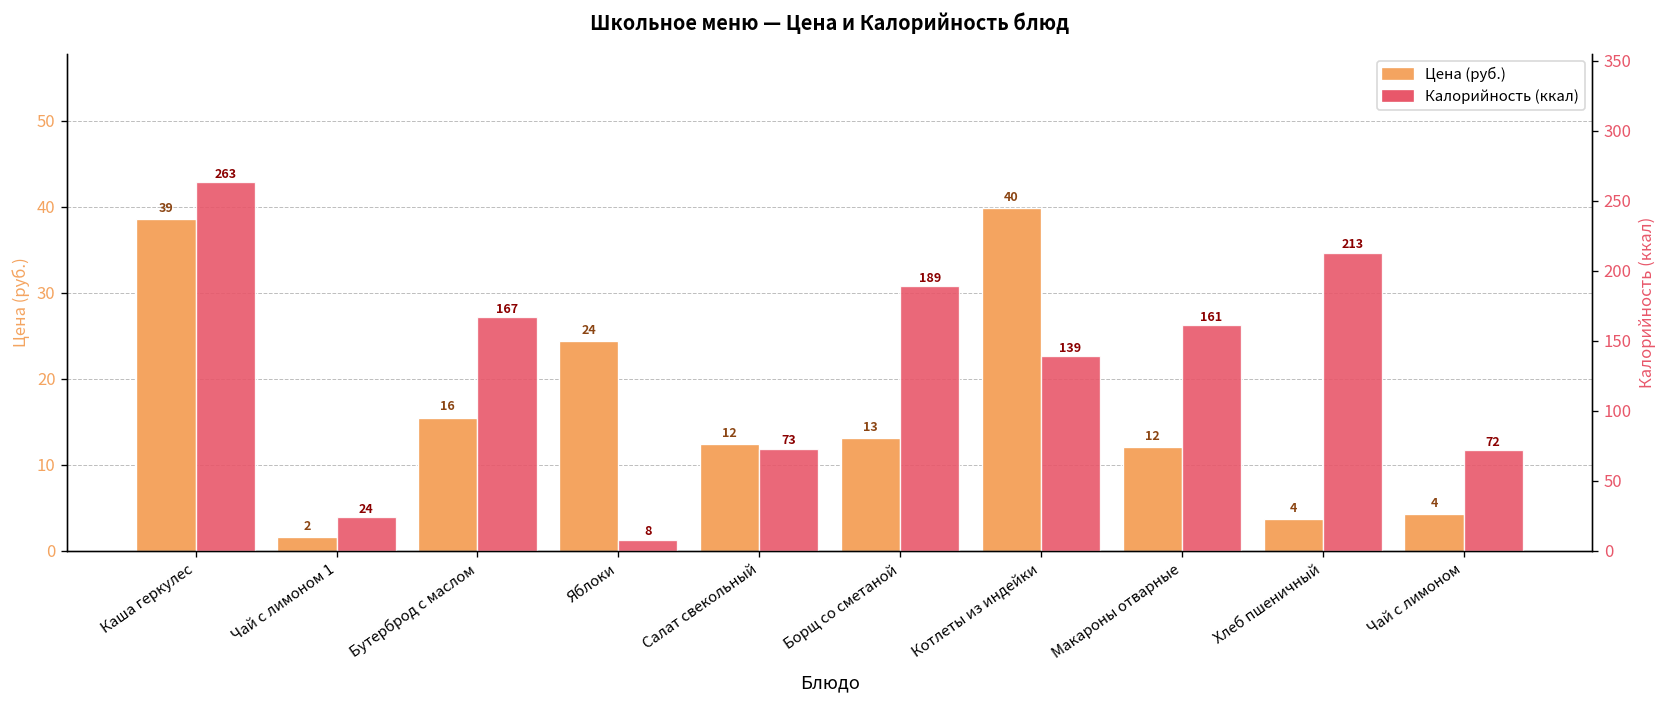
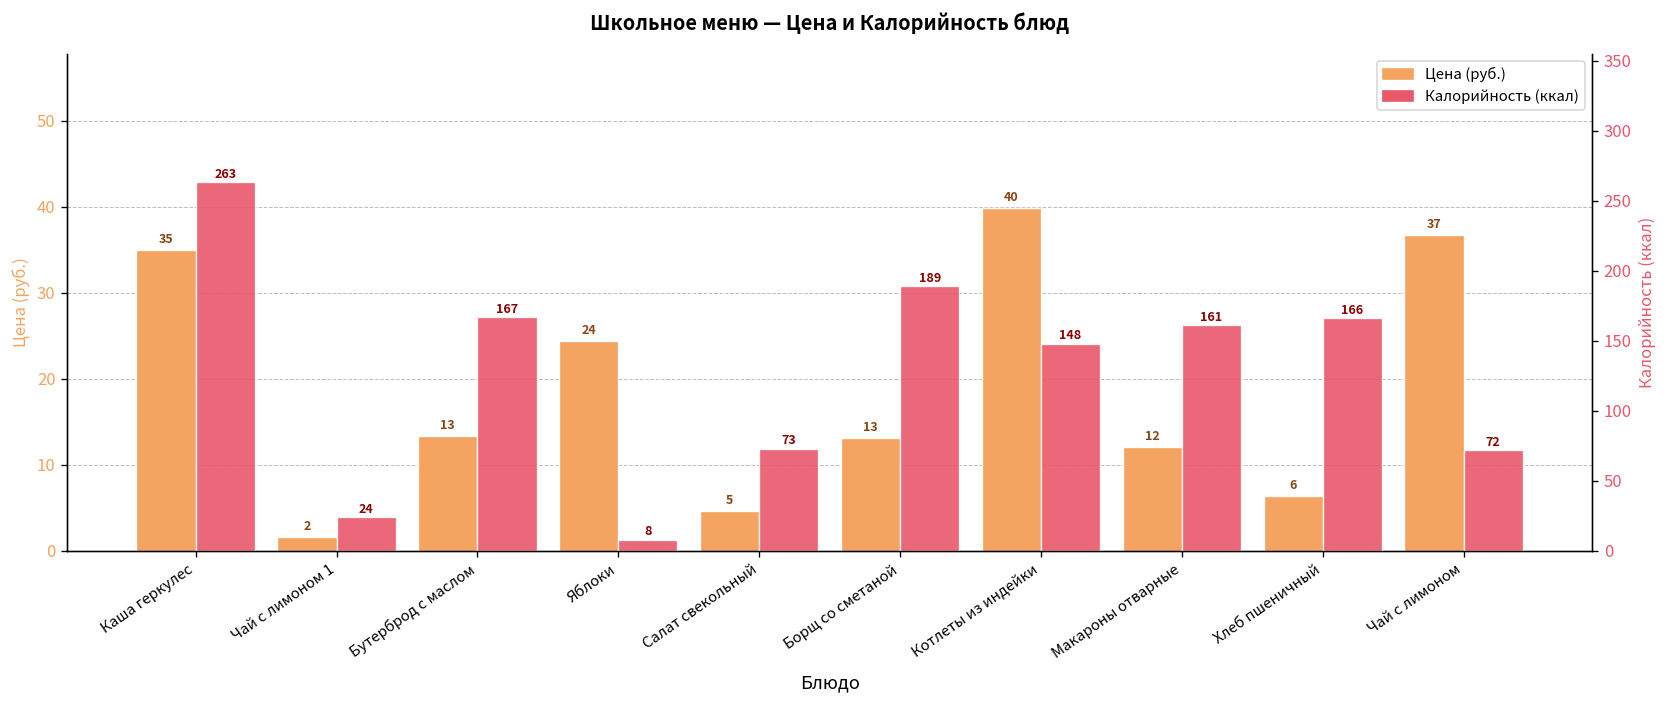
  {
    "Цена (руб.)": {
-     "Каша геркулес": 39,
+     "Каша геркулес": 35,
      "Чай с лимоном 1": 2,
-     "Бутерброд с маслом": 16,
+     "Бутерброд с маслом": 13,
      "Яблоки": 24,
-     "Салат свекольный": 12,
+     "Салат свекольный": 5,
      "Борщ со сметаной": 13,
      "Котлеты из индейки": 40,
      "Макароны отварные": 12,
-     "Хлеб пшеничный": 4,
-     "Чай с лимоном": 4
+     "Хлеб пшеничный": 6,
+     "Чай с лимоном": 37
    },
    "Калорийность (ккал)": {
      "Каша геркулес": 263,
      "Чай с лимоном 1": 24,
      "Бутерброд с маслом": 167,
      "Яблоки": 8,
      "Салат свекольный": 73,
      "Борщ со сметаной": 189,
-     "Котлеты из индейки": 139,
+     "Котлеты из индейки": 148,
      "Макароны отварные": 161,
-     "Хлеб пшеничный": 213,
+     "Хлеб пшеничный": 166,
      "Чай с лимоном": 72
    }
  }
